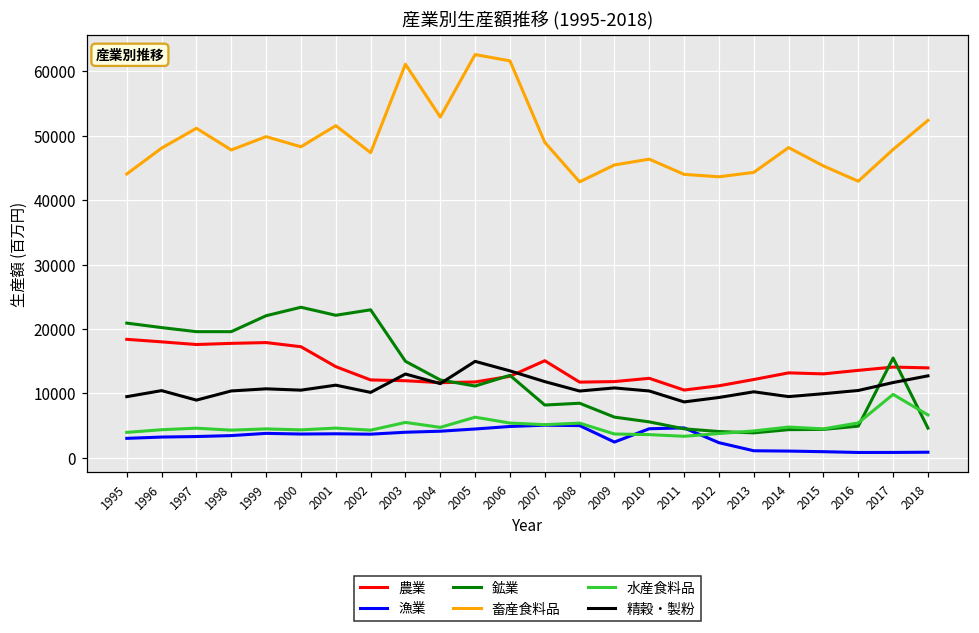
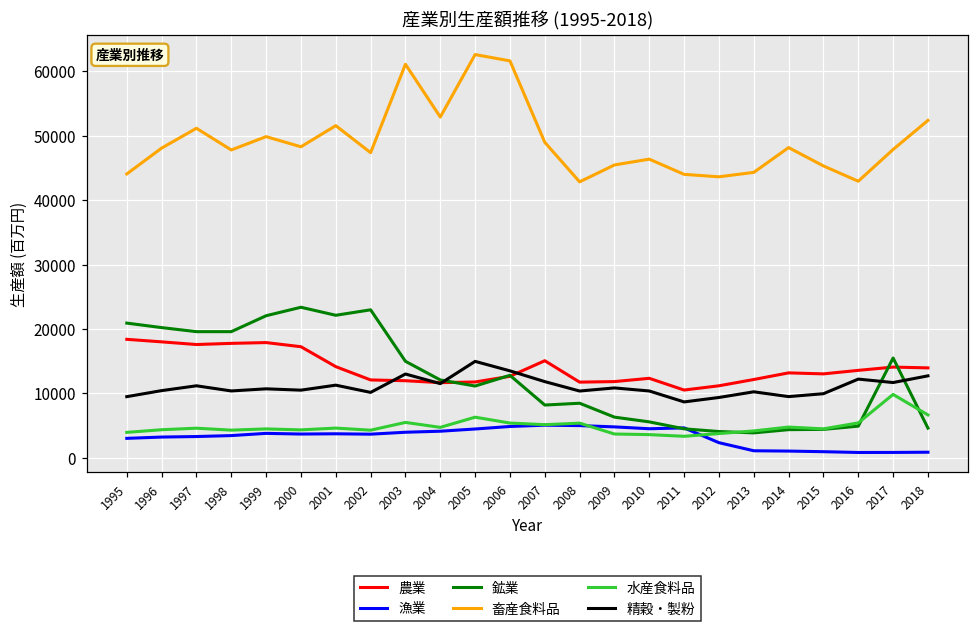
  {
    "農業": {
      "1995": 18000,
      "1996": 18000,
      "1997": 18000,
      "1998": 18000,
      "1999": 18000,
      "2000": 17000,
      "2001": 14000,
      "2002": 12000,
      "2003": 12000,
      "2005": 12000,
      "2007": 15000,
      "2008": 12000,
      "2009": 12000,
      "2010": 12000,
      "2011": 11000,
      "2012": 11000,
      "2013": 12000,
      "2014": 13000,
      "2015": 13000,
      "2016": 14000,
      "2017": 14000,
      "2018": 14000
    },
    "漁業": {
      "1995": 3000,
      "1996": 3000,
      "1997": 3000,
      "1998": 3000,
      "1999": 4000,
      "2000": 4000,
      "2001": 4000,
      "2002": 4000,
      "2003": 4000,
      "2004": 4000,
      "2005": 4000,
      "2006": 5000,
-     "2009": 2000,
+     "2009": 5000,
      "2010": 5000,
      "2012": 2000,
      "2013": 1000,
      "2014": 1000,
      "2015": 1000,
      "2016": 1000,
      "2017": 1000,
      "2018": 1000
    },
    "鉱業": {
      "1995": 21000,
      "1996": 20000,
      "1997": 20000,
      "1998": 20000,
      "1999": 22000,
      "2000": 23000,
      "2001": 22000,
      "2002": 23000,
      "2003": 15000,
      "2005": 11000,
      "2007": 8000,
      "2008": 8000,
      "2009": 6000,
      "2010": 6000,
      "2016": 5000,
      "2017": 15000,
      "2018": 5000
    },
    "畜産食料品": {
      "1995": 44000,
      "1996": 48000,
      "1997": 51000,
      "1998": 48000,
      "1999": 50000,
      "2000": 48000,
      "2001": 52000,
      "2002": 47000,
      "2003": 61000,
      "2004": 53000,
      "2005": 63000,
      "2006": 62000,
      "2007": 49000,
      "2008": 43000,
      "2009": 45000,
      "2010": 46000,
      "2011": 44000,
      "2012": 44000,
      "2013": 44000,
      "2014": 48000,
      "2015": 45000,
      "2016": 43000,
      "2017": 48000,
      "2018": 52000
    },
    "水産食料品": {
      "1995": 4000,
      "1996": 4000,
      "1997": 5000,
      "1998": 4000,
      "1999": 5000,
      "2000": 4000,
      "2001": 5000,
      "2002": 4000,
      "2003": 6000,
      "2004": 5000,
      "2005": 6000,
      "2006": 5000,
      "2009": 4000,
      "2010": 4000,
      "2011": 3000,
      "2016": 5000,
      "2017": 10000,
      "2018": 7000
    },
    "精穀・製粉": {
      "1995": 10000,
      "1996": 10000,
-     "1997": 9000,
+     "1997": 11000,
      "1998": 10000,
      "1999": 11000,
      "2000": 11000,
      "2001": 11000,
      "2002": 10000,
      "2003": 13000,
      "2005": 15000,
      "2006": 14000,
      "2007": 12000,
      "2008": 10000,
      "2009": 11000,
      "2010": 10000,
      "2011": 9000,
      "2012": 9000,
      "2013": 10000,
      "2014": 10000,
      "2015": 10000,
-     "2016": 10000,
+     "2016": 12000,
      "2017": 12000,
      "2018": 13000
    }
  }
